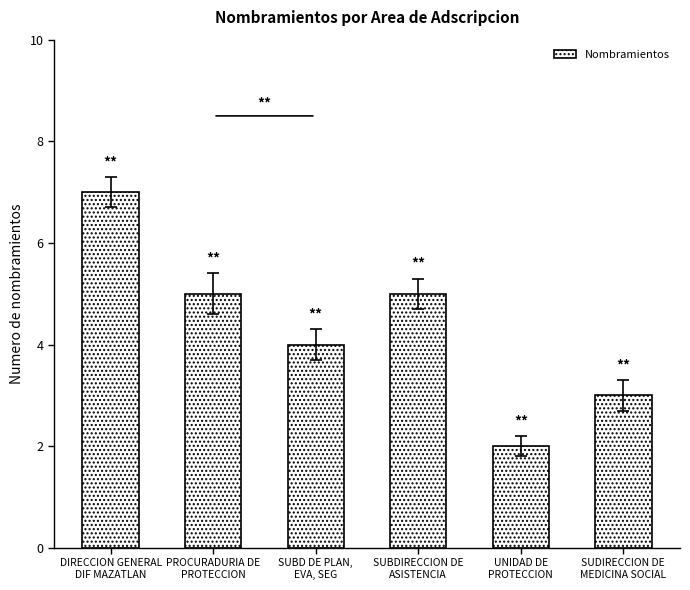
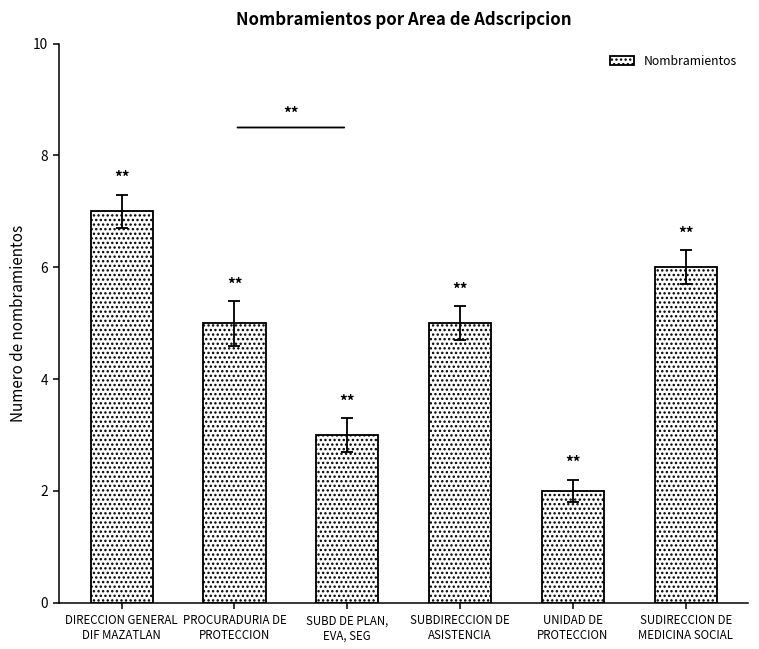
  {
    "Nombramientos": {
      "DIRECCION GENERAL DIF MAZATLAN": 7,
      "PROCURADURIA DE PROTECCION": 5,
-     "SUBD DE PLAN, EVA, SEG": 4,
+     "SUBD DE PLAN, EVA, SEG": 3,
      "SUBDIRECCION DE ASISTENCIA": 5,
      "UNIDAD DE PROTECCION": 2,
-     "SUDIRECCION DE MEDICINA SOCIAL": 3
+     "SUDIRECCION DE MEDICINA SOCIAL": 6
    }
  }
